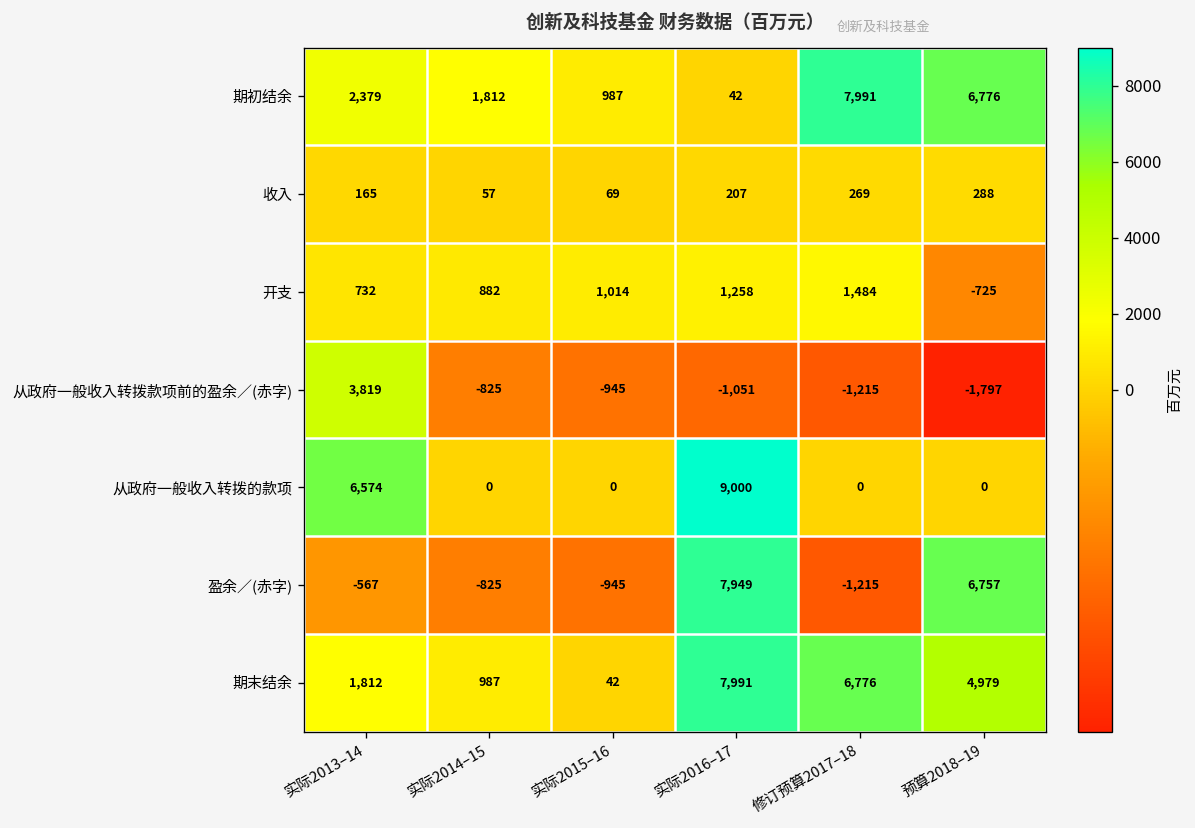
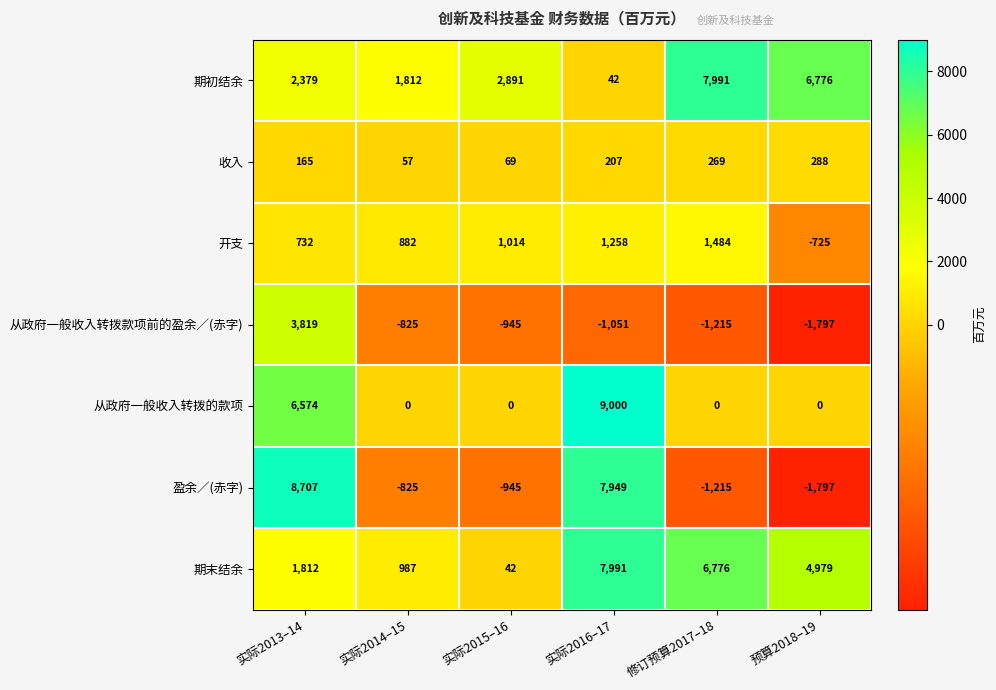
  {
    "期初结余": {
      "实际2013–14": "2,379",
      "实际2014–15": "1,812",
-     "实际2015–16": "987",
+     "实际2015–16": "2,891",
      "实际2016–17": "42",
      "修订预算2017–18": "7,991",
      "预算2018–19": "6,776"
    },
    "收入": {
      "实际2013–14": "165",
      "实际2014–15": "57",
      "实际2015–16": "69",
      "实际2016–17": "207",
      "修订预算2017–18": "269",
      "预算2018–19": "288"
    },
    "开支": {
      "实际2013–14": "732",
      "实际2014–15": "882",
      "实际2015–16": "1,014",
      "实际2016–17": "1,258",
      "修订预算2017–18": "1,484",
      "预算2018–19": "-725"
    },
    "从政府一般收入转拨款项前的盈余／(赤字)": {
      "实际2013–14": "3,819",
      "实际2014–15": "-825",
      "实际2015–16": "-945",
      "实际2016–17": "-1,051",
      "修订预算2017–18": "-1,215",
      "预算2018–19": "-1,797"
    },
    "从政府一般收入转拨的款项": {
      "实际2013–14": "6,574",
      "实际2014–15": "0",
      "实际2015–16": "0",
      "实际2016–17": "9,000",
      "修订预算2017–18": "0",
      "预算2018–19": "0"
    },
    "盈余／(赤字)": {
-     "实际2013–14": "-567",
+     "实际2013–14": "8,707",
      "实际2014–15": "-825",
      "实际2015–16": "-945",
      "实际2016–17": "7,949",
      "修订预算2017–18": "-1,215",
-     "预算2018–19": "6,757"
+     "预算2018–19": "-1,797"
    },
    "期末结余": {
      "实际2013–14": "1,812",
      "实际2014–15": "987",
      "实际2015–16": "42",
      "实际2016–17": "7,991",
      "修订预算2017–18": "6,776",
      "预算2018–19": "4,979"
    }
  }
